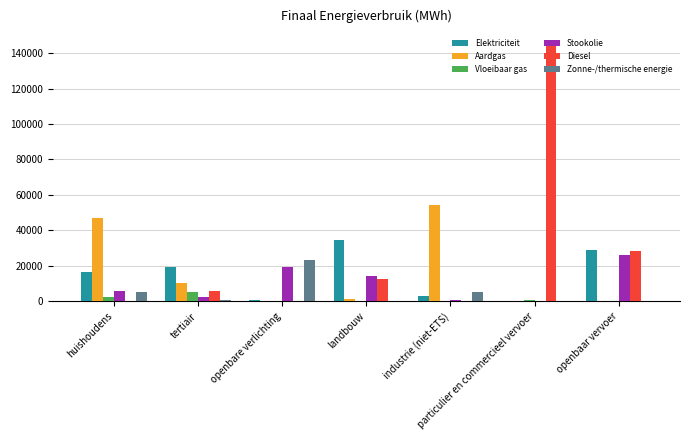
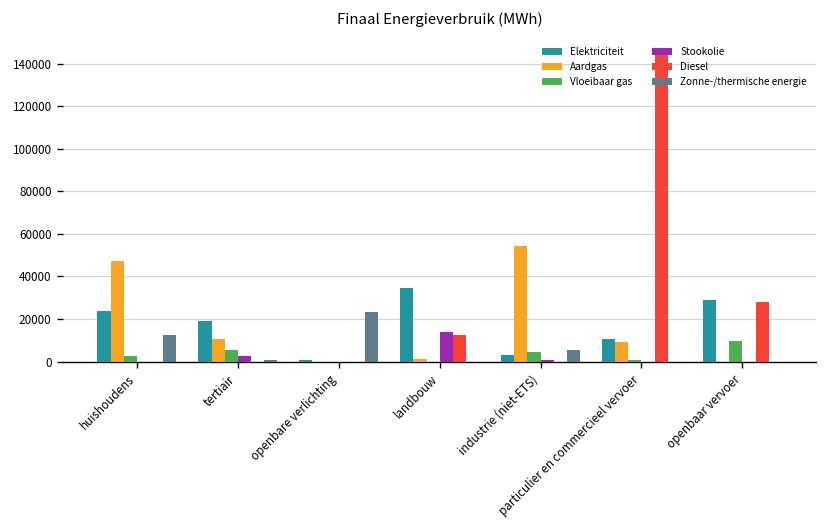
  {
    "Elektriciteit": {
-     "huishoudens": 17000,
+     "huishoudens": 24000,
      "tertiair": 19000,
      "landbouw": 34000,
      "industrie (niet-ETS)": 3000,
-     "particulier en commercieel vervoer": 0,
+     "particulier en commercieel vervoer": 10000,
      "openbaar vervoer": 29000
    },
    "Aardgas": {
      "huishoudens": 47000,
      "tertiair": 11000,
      "openbare verlichting": 0,
      "industrie (niet-ETS)": 54000,
-     "particulier en commercieel vervoer": 0,
+     "particulier en commercieel vervoer": 9000,
      "openbaar vervoer": 0
    },
    "Vloeibaar gas": {
      "huishoudens": 3000,
      "tertiair": 5000,
      "openbare verlichting": 0,
-     "industrie (niet-ETS)": 0,
-     "openbaar vervoer": 0
+     "industrie (niet-ETS)": 5000,
+     "openbaar vervoer": 10000
    },
    "Stookolie": {
-     "huishoudens": 6000,
+     "huishoudens": 0,
      "tertiair": 2000,
-     "openbare verlichting": 19000,
+     "openbare verlichting": 0,
      "landbouw": 14000,
      "particulier en commercieel vervoer": 0,
-     "openbaar vervoer": 26000
+     "openbaar vervoer": 0
    },
    "Diesel": {
      "huishoudens": 0,
-     "tertiair": 6000,
+     "tertiair": 0,
      "openbare verlichting": 0,
      "landbouw": 13000,
      "industrie (niet-ETS)": 0,
      "particulier en commercieel vervoer": 145000,
      "openbaar vervoer": 28000
    },
    "Zonne-/thermische energie": {
-     "huishoudens": 5000,
+     "huishoudens": 13000,
      "openbare verlichting": 23000,
      "landbouw": 0,
      "industrie (niet-ETS)": 5000,
      "particulier en commercieel vervoer": 0,
      "openbaar vervoer": 0
    }
  }
